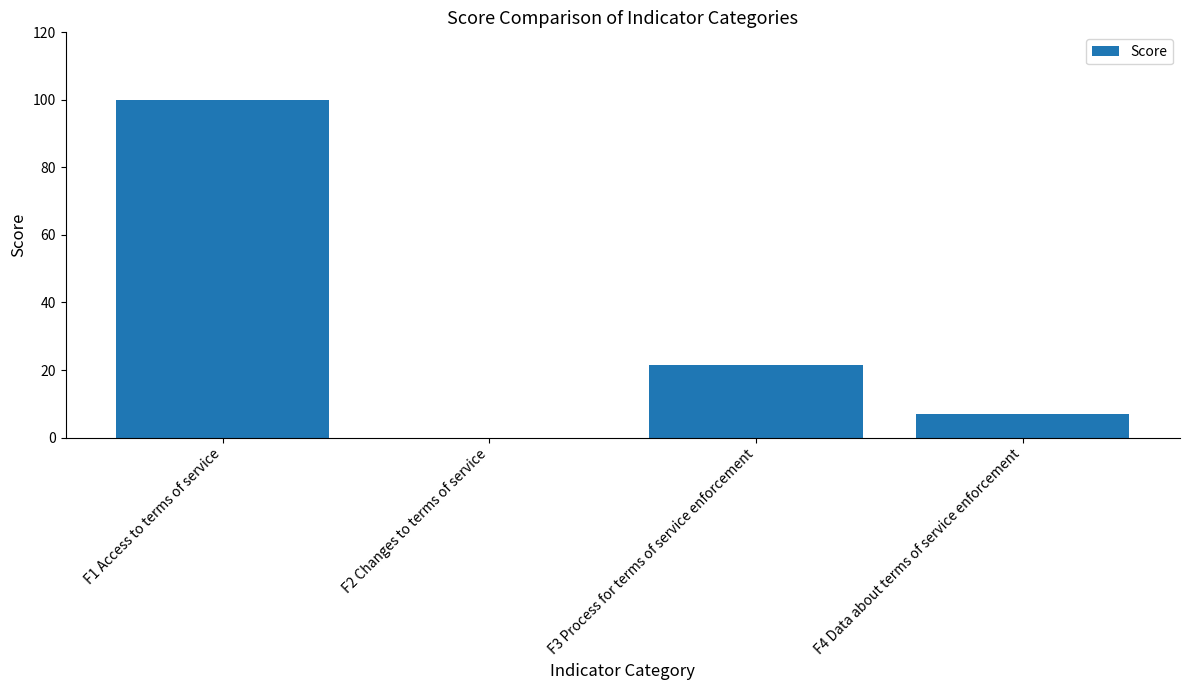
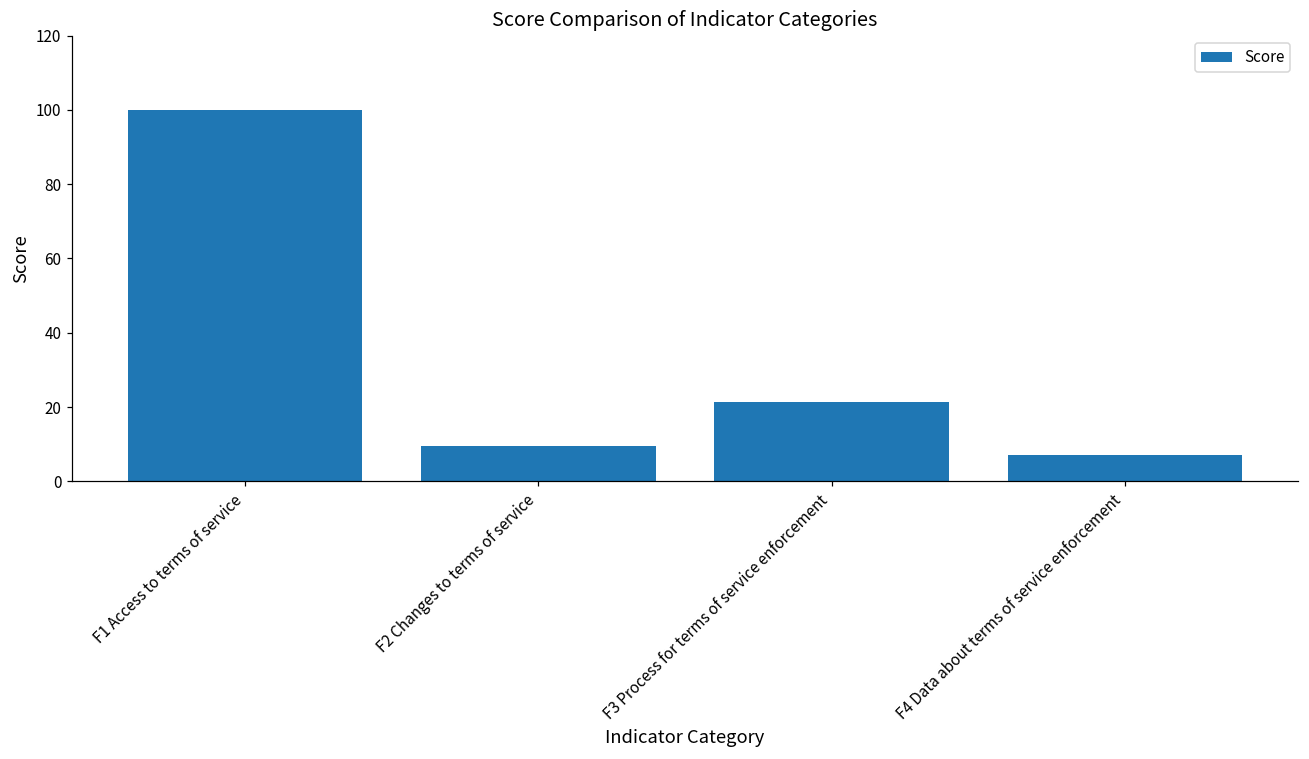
  {
    "F1 Access to terms of service": 100,
-   "F2 Changes to terms of service": 0,
+   "F2 Changes to terms of service": 10,
    "F3 Process for terms of service enforcement": 21,
    "F4 Data about terms of service enforcement": 7
  }
